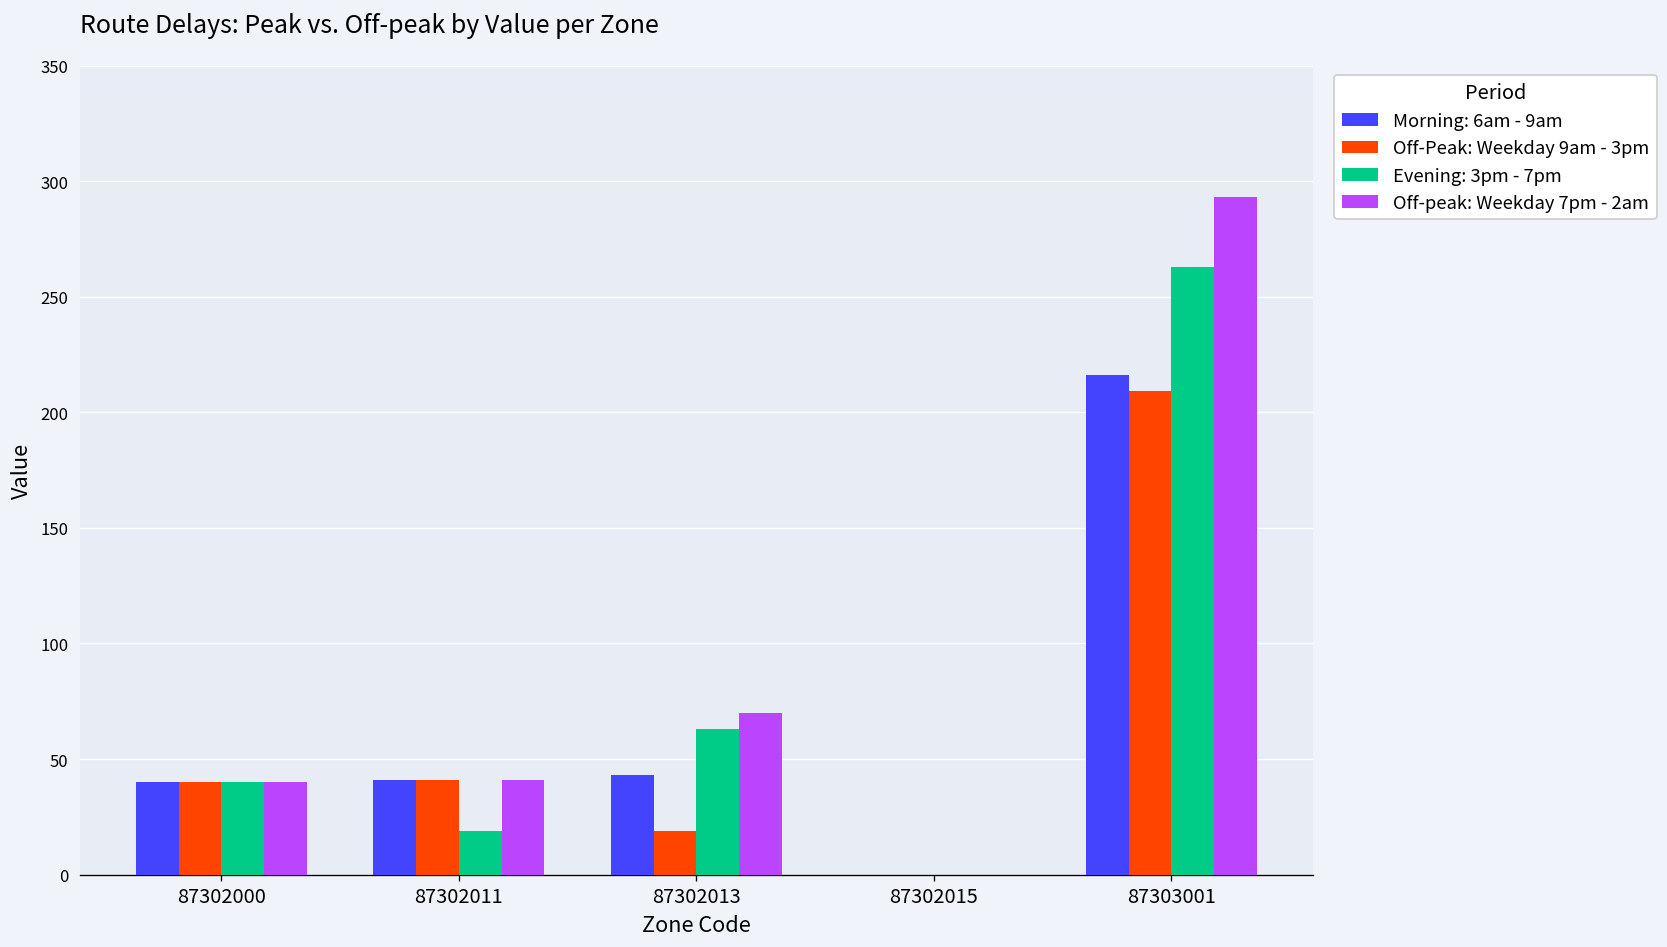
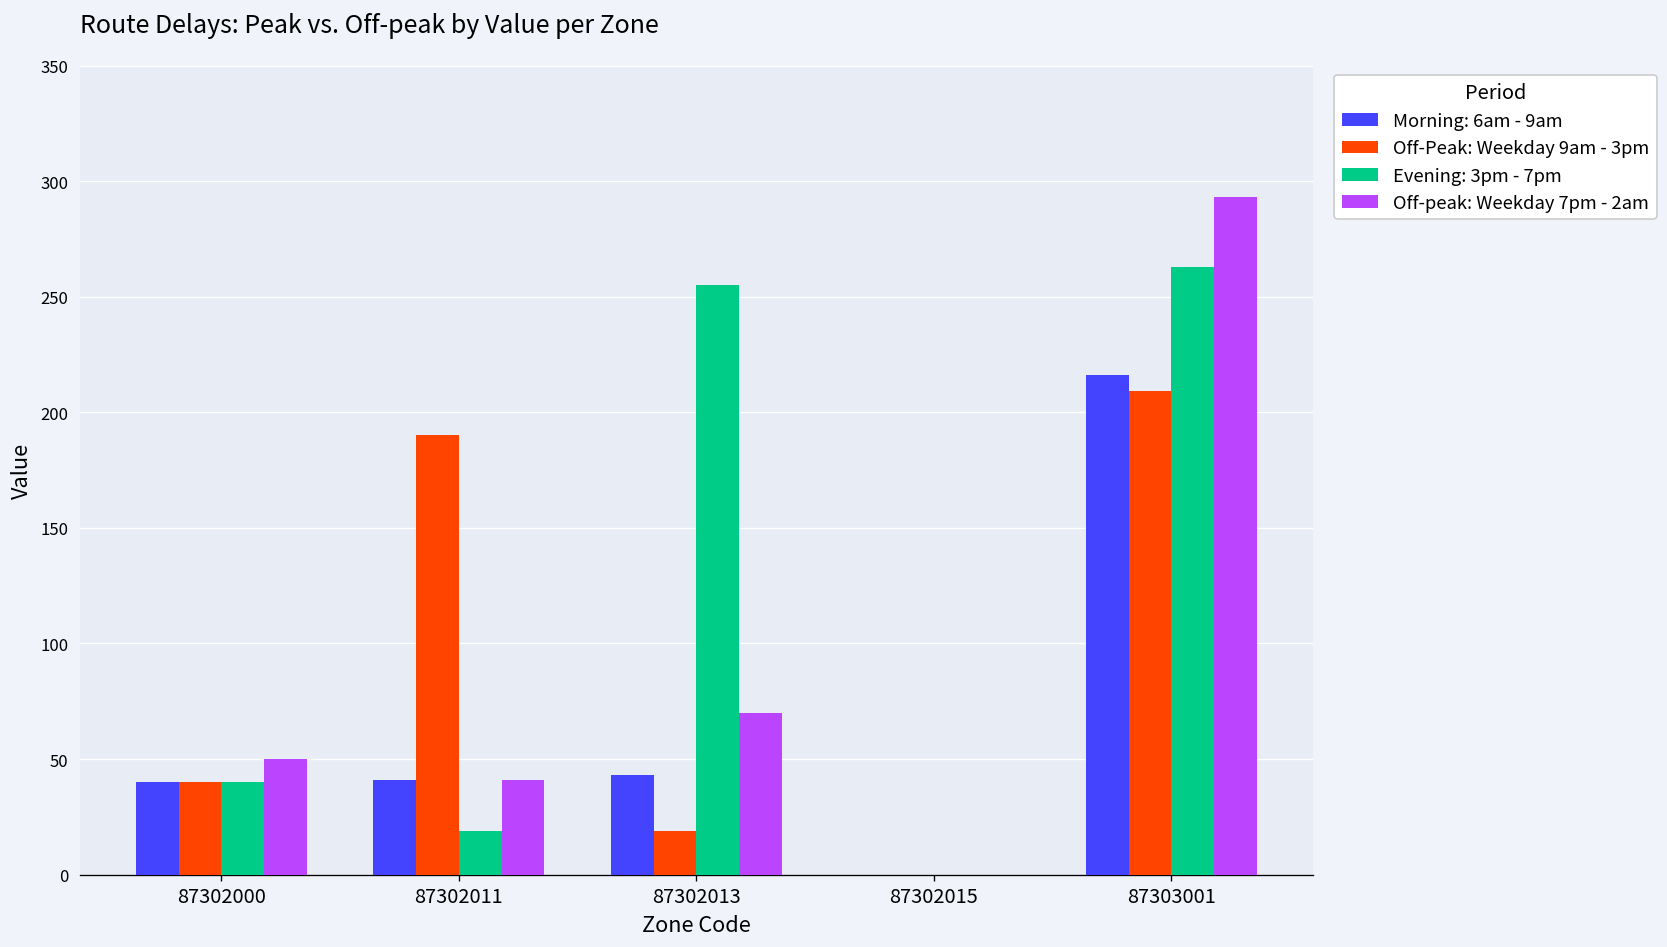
  {
    "Morning: 6am - 9am": {
      "87302000": 40,
      "87302011": 41,
      "87302013": 43,
      "87302015": 0,
      "87303001": 216
    },
    "Off-Peak: Weekday 9am - 3pm": {
      "87302000": 40,
-     "87302011": 41,
+     "87302011": 190,
      "87302013": 19,
      "87302015": 0,
      "87303001": 209
    },
    "Evening: 3pm - 7pm": {
      "87302000": 40,
      "87302011": 19,
-     "87302013": 63,
+     "87302013": 255,
      "87302015": 0,
      "87303001": 263
    },
    "Off-peak: Weekday 7pm - 2am": {
-     "87302000": 40,
+     "87302000": 50,
      "87302011": 41,
      "87302013": 70,
      "87302015": 0,
      "87303001": 293
    }
  }
